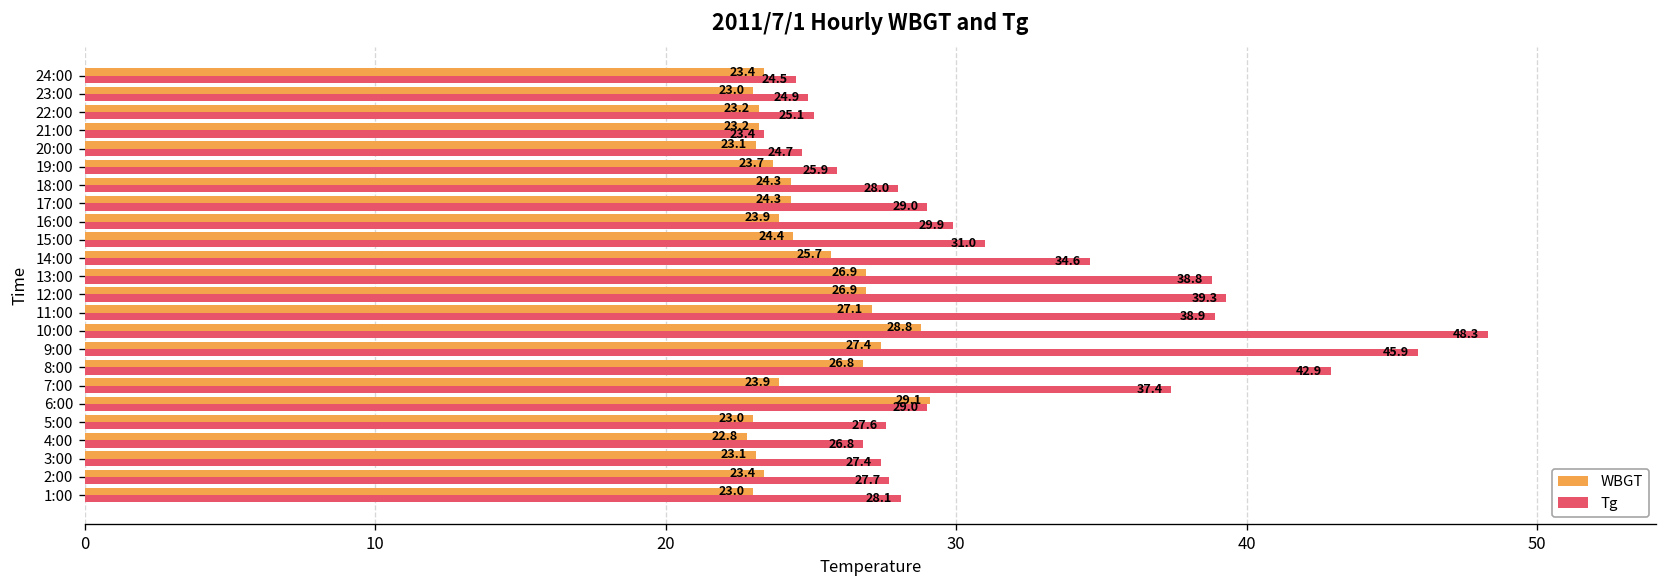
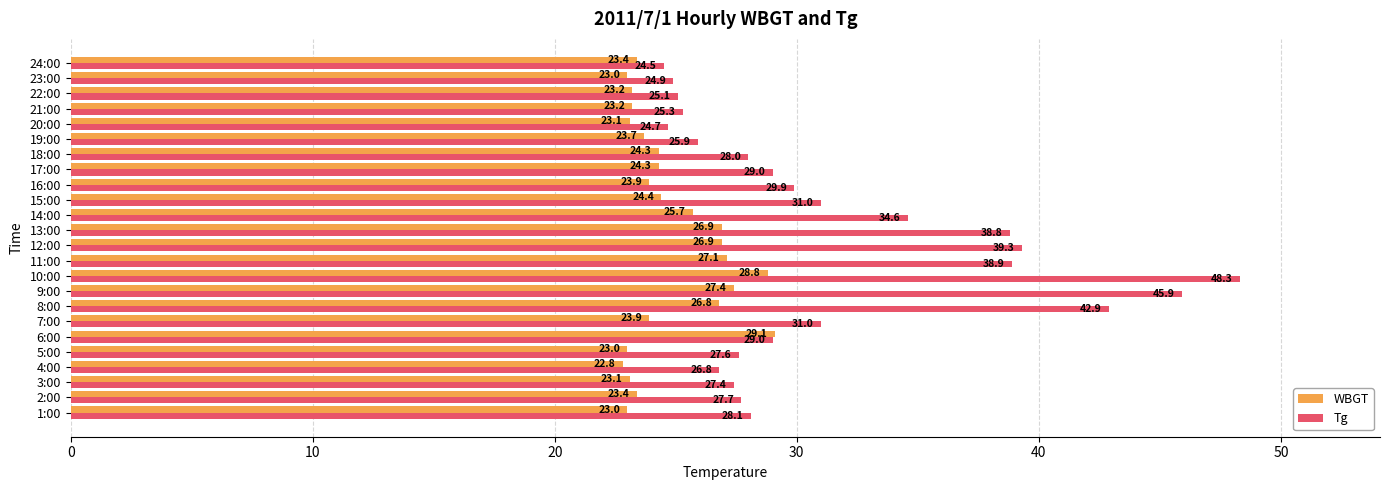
  {
    "WBGT": {
      "24:00": 23.4,
      "23:00": 23.0,
      "22:00": 23.2,
      "21:00": 23.2,
      "20:00": 23.1,
      "19:00": 23.7,
      "18:00": 24.3,
      "17:00": 24.3,
      "16:00": 23.9,
      "15:00": 24.4,
      "14:00": 25.7,
      "13:00": 26.9,
      "12:00": 26.9,
      "11:00": 27.1,
      "10:00": 28.8,
      "9:00": 27.4,
      "8:00": 26.8,
      "7:00": 23.9,
      "5:00": 23.0,
      "4:00": 22.8,
      "3:00": 23.1,
      "2:00": 23.4,
      "1:00": 23.0
    },
    "Tg": {
      "24:00": 24.5,
      "23:00": 24.9,
      "22:00": 25.1,
-     "21:00": 23.4,
+     "21:00": 25.3,
      "20:00": 24.7,
      "19:00": 25.9,
      "18:00": 28.0,
      "17:00": 29.0,
      "16:00": 29.9,
      "15:00": 31.0,
      "14:00": 34.6,
      "13:00": 38.8,
      "12:00": 39.3,
      "11:00": 38.9,
      "10:00": 48.3,
      "9:00": 45.9,
      "8:00": 42.9,
-     "7:00": 37.4,
+     "7:00": 31.0,
      "5:00": 27.6,
      "4:00": 26.8,
      "3:00": 27.4,
      "2:00": 27.7,
      "1:00": 28.1
    }
  }
